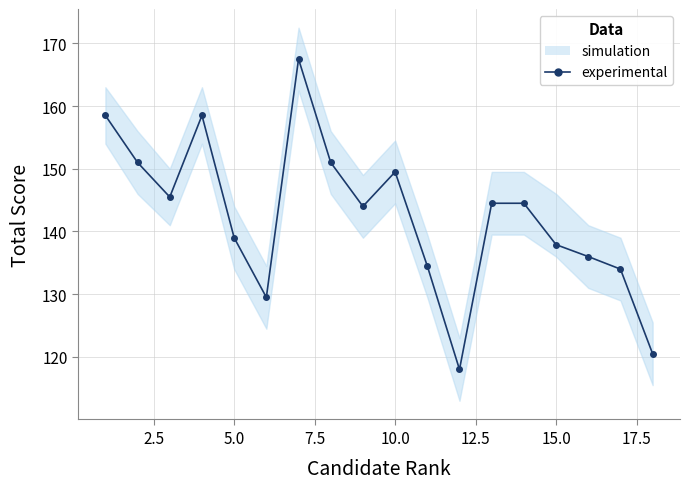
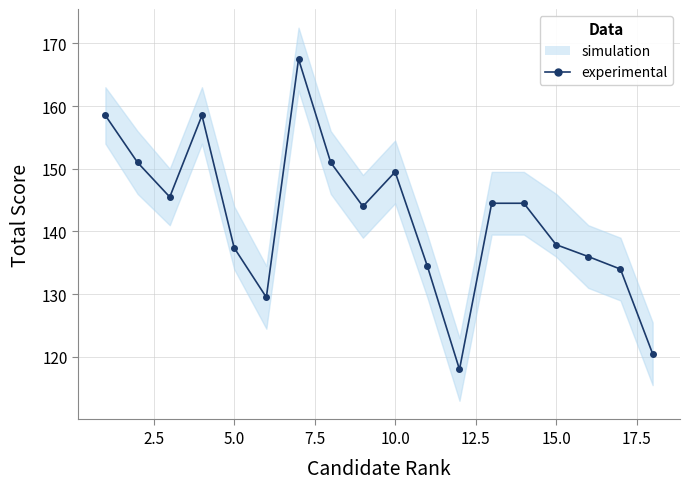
  {
    "experimental": {
-     "5.0": 139,
+     "5.0": 137,
      "10.0": 150,
      "15.0": 138
    }
  }
